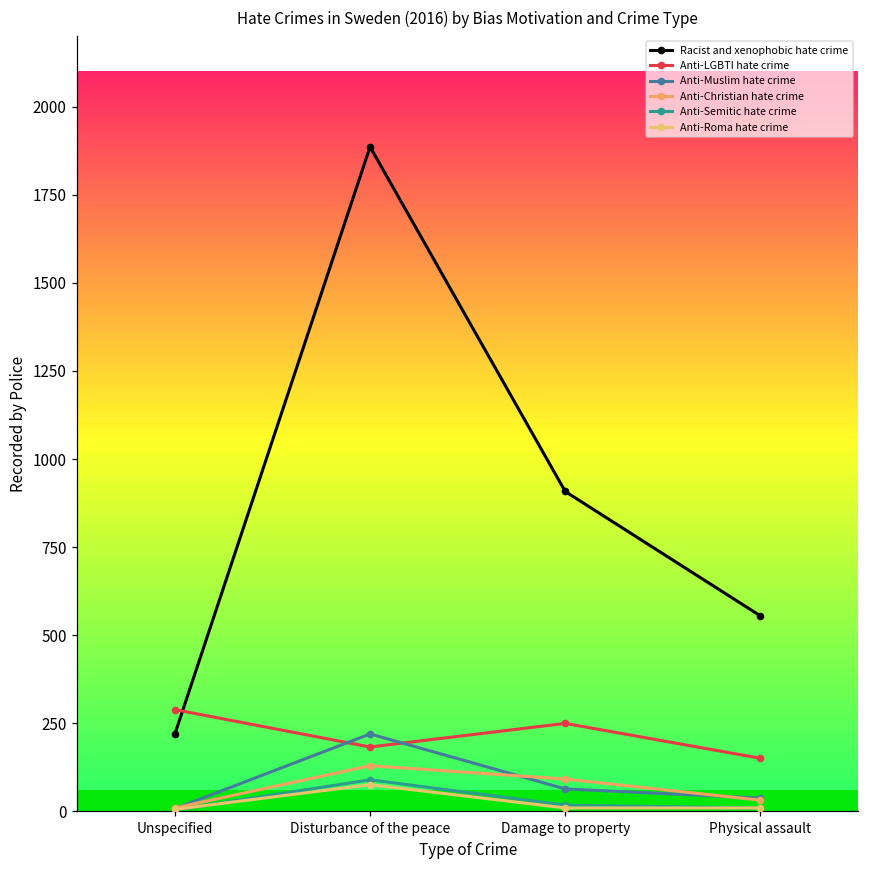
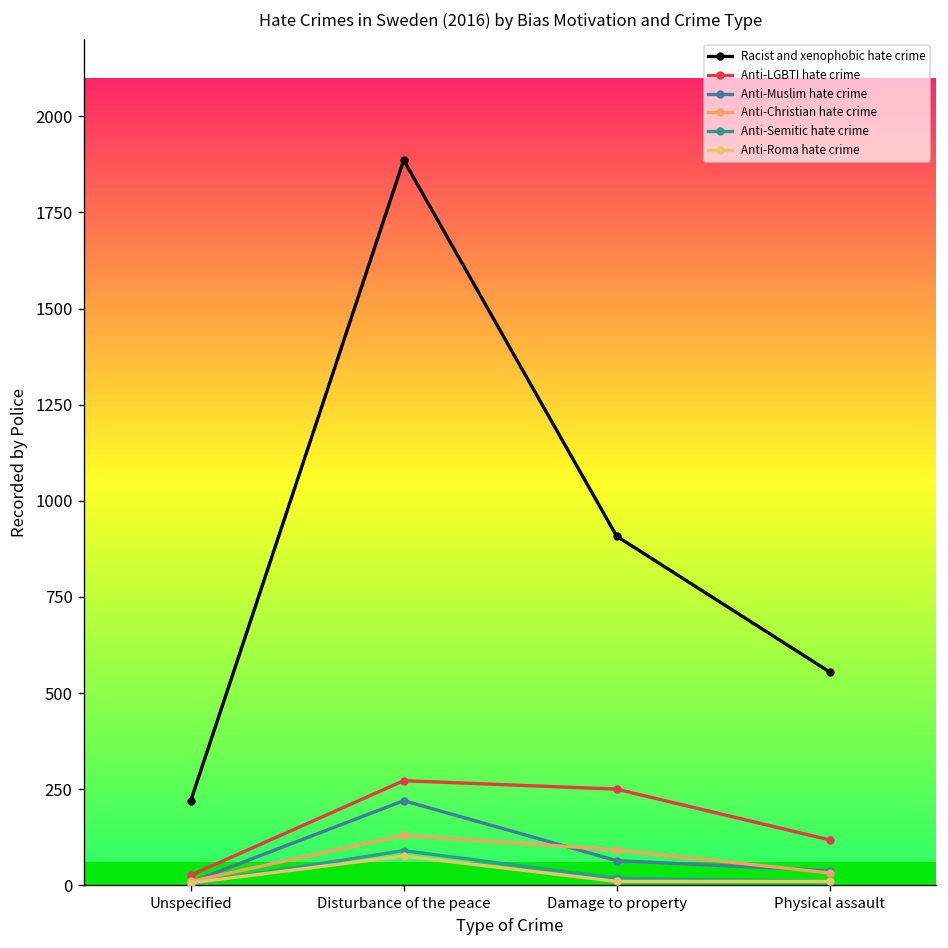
  {
    "Racist and xenophobic hate crime": {
      "Unspecified": 220,
      "Disturbance of the peace": 1890,
      "Damage to property": 910,
      "Physical assault": 560
    },
    "Anti-LGBTI hate crime": {
-     "Unspecified": 290,
-     "Disturbance of the peace": 180,
+     "Unspecified": 30,
+     "Disturbance of the peace": 270,
      "Damage to property": 250,
-     "Physical assault": 150
+     "Physical assault": 120
    }
  }
